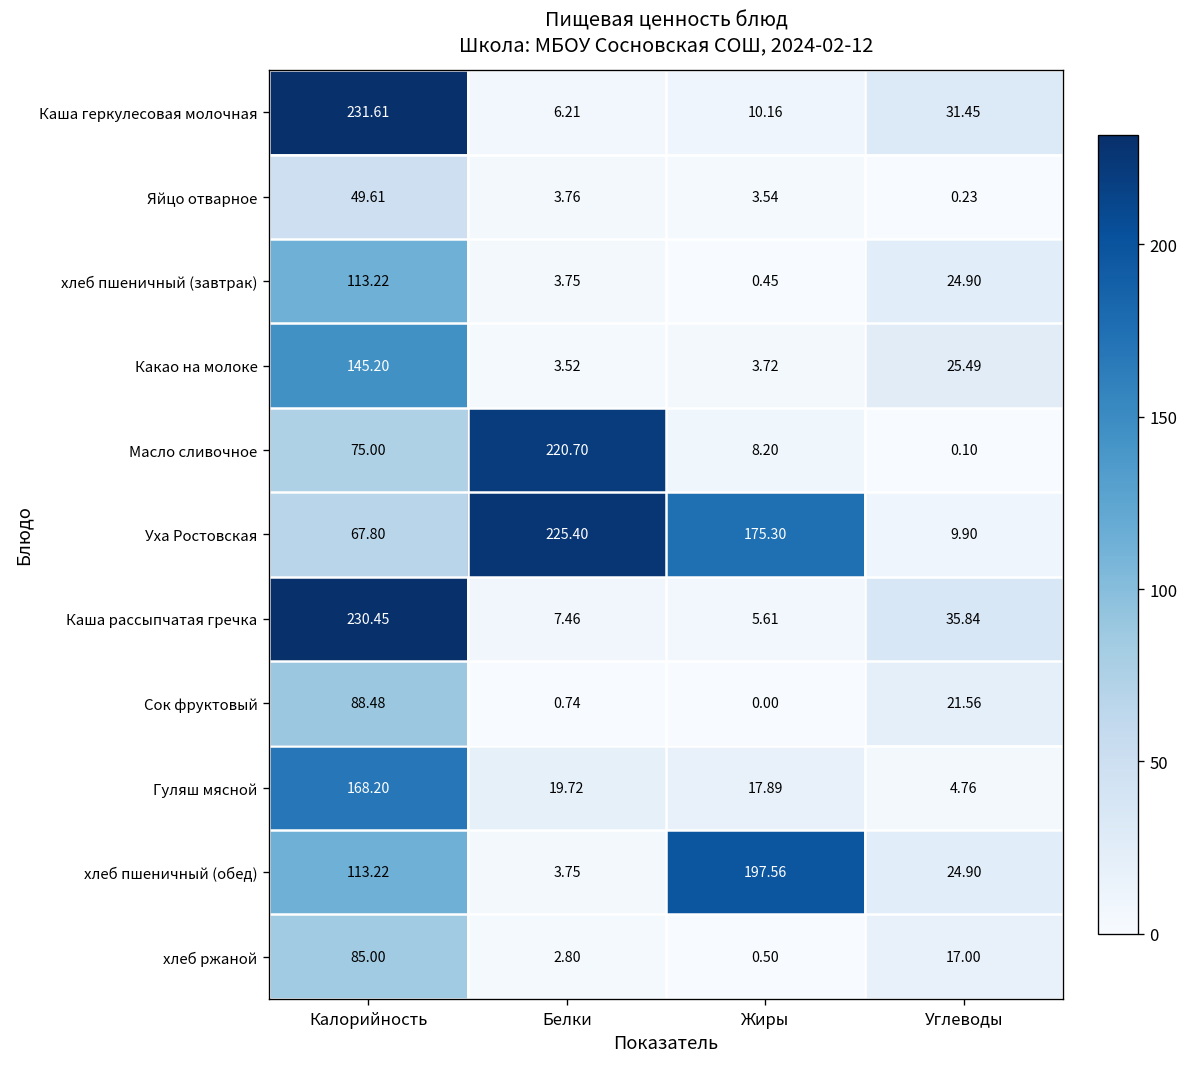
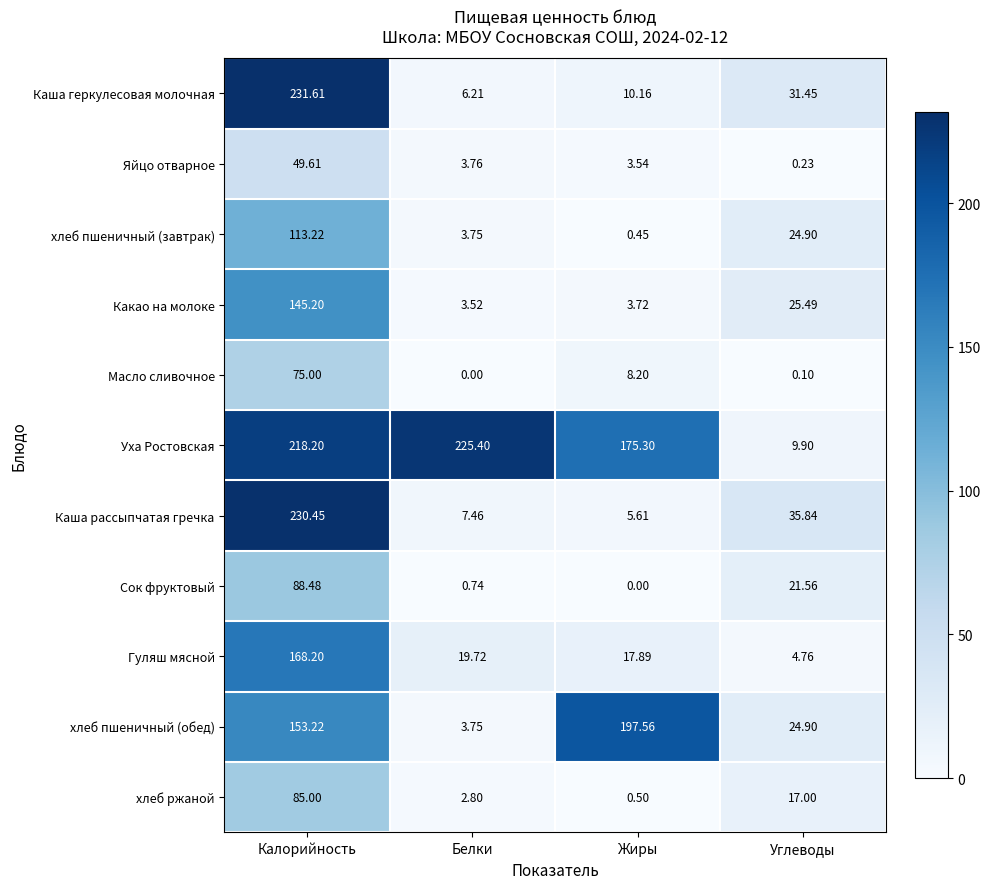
  {
    "Каша геркулесовая молочная": {
      "Калорийность": 231.61,
      "Белки": 6.21,
      "Жиры": 10.16,
      "Углеводы": 31.45
    },
    "Яйцо отварное": {
      "Калорийность": 49.61,
      "Белки": 3.76,
      "Жиры": 3.54,
      "Углеводы": 0.23
    },
    "хлеб пшеничный (завтрак)": {
      "Калорийность": 113.22,
      "Белки": 3.75,
      "Жиры": 0.45,
      "Углеводы": 24.90
    },
    "Какао на молоке": {
      "Калорийность": 145.20,
      "Белки": 3.52,
      "Жиры": 3.72,
      "Углеводы": 25.49
    },
    "Масло сливочное": {
      "Калорийность": 75.00,
-     "Белки": 220.70,
+     "Белки": 0.00,
      "Жиры": 8.20,
      "Углеводы": 0.10
    },
    "Уха Ростовская": {
-     "Калорийность": 67.80,
+     "Калорийность": 218.20,
      "Белки": 225.40,
      "Жиры": 175.30,
      "Углеводы": 9.90
    },
    "Каша рассыпчатая гречка": {
      "Калорийность": 230.45,
      "Белки": 7.46,
      "Жиры": 5.61,
      "Углеводы": 35.84
    },
    "Сок фруктовый": {
      "Калорийность": 88.48,
      "Белки": 0.74,
      "Жиры": 0.00,
      "Углеводы": 21.56
    },
    "Гуляш мясной": {
      "Калорийность": 168.20,
      "Белки": 19.72,
      "Жиры": 17.89,
      "Углеводы": 4.76
    },
    "хлеб пшеничный (обед)": {
-     "Калорийность": 113.22,
+     "Калорийность": 153.22,
      "Белки": 3.75,
      "Жиры": 197.56,
      "Углеводы": 24.90
    },
    "хлеб ржаной": {
      "Калорийность": 85.00,
      "Белки": 2.80,
      "Жиры": 0.50,
      "Углеводы": 17.00
    }
  }
